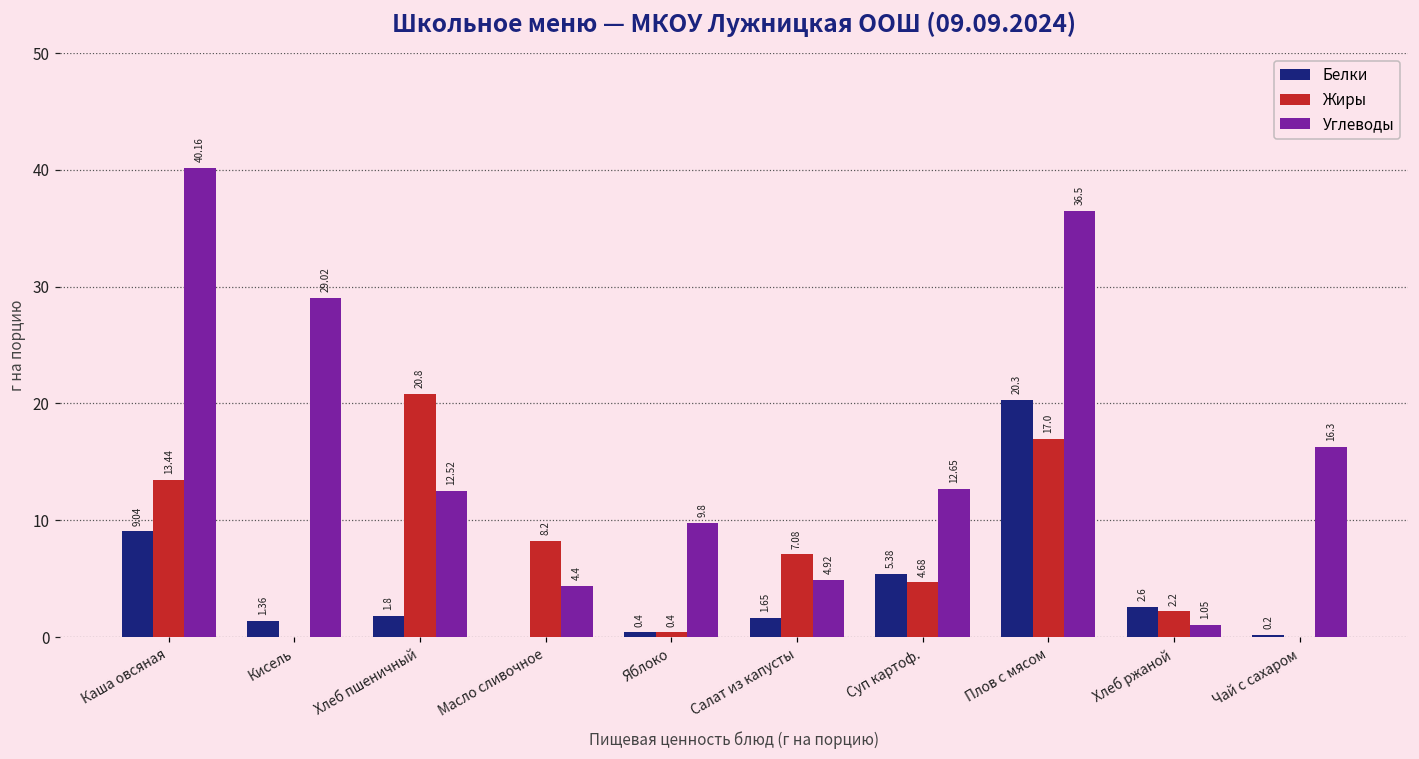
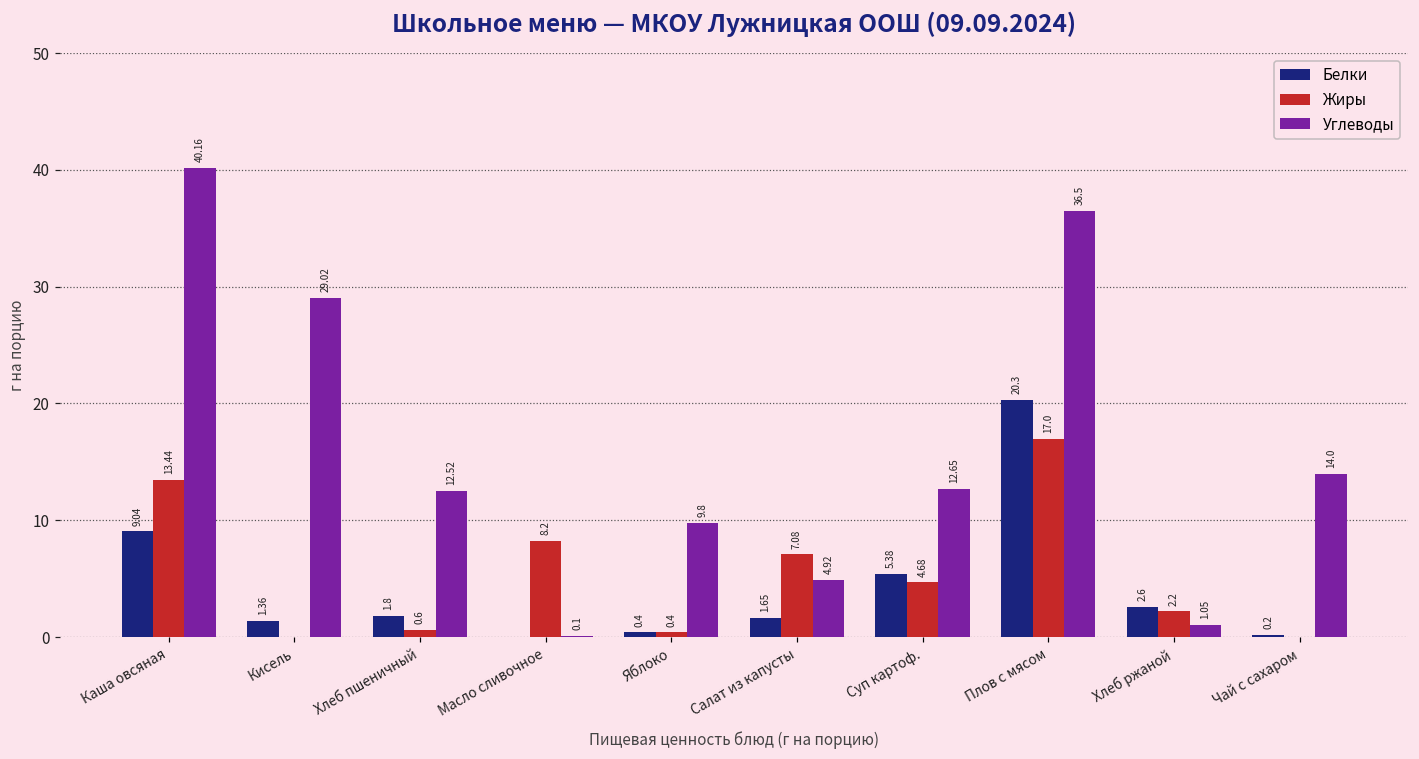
  {
    "Белки": {
      "Каша овсяная": 9.04,
      "Кисель": 1.36,
      "Хлеб пшеничный": 1.8,
      "Яблоко": 0.4,
      "Салат из капусты": 1.65,
      "Суп картоф.": 5.38,
      "Плов с мясом": 20.3,
      "Хлеб ржаной": 2.6,
      "Чай с сахаром": 0.2
    },
    "Жиры": {
      "Каша овсяная": 13.44,
-     "Хлеб пшеничный": 20.8,
+     "Хлеб пшеничный": 0.6,
      "Масло сливочное": 8.2,
      "Яблоко": 0.4,
      "Салат из капусты": 7.08,
      "Суп картоф.": 4.68,
      "Плов с мясом": 17.0,
      "Хлеб ржаной": 2.2
    },
    "Углеводы": {
      "Каша овсяная": 40.16,
      "Кисель": 29.02,
      "Хлеб пшеничный": 12.52,
-     "Масло сливочное": 4.4,
+     "Масло сливочное": 0.1,
      "Яблоко": 9.8,
      "Салат из капусты": 4.92,
      "Суп картоф.": 12.65,
      "Плов с мясом": 36.5,
      "Хлеб ржаной": 1.05,
-     "Чай с сахаром": 16.3
+     "Чай с сахаром": 14.0
    }
  }
